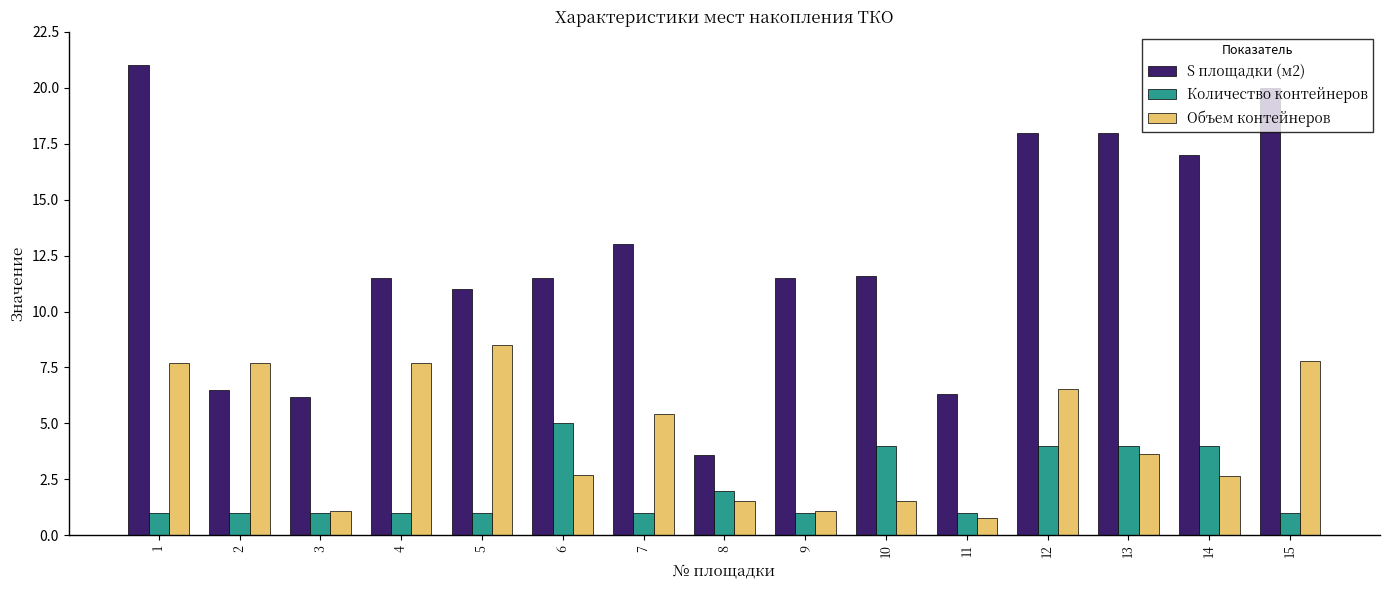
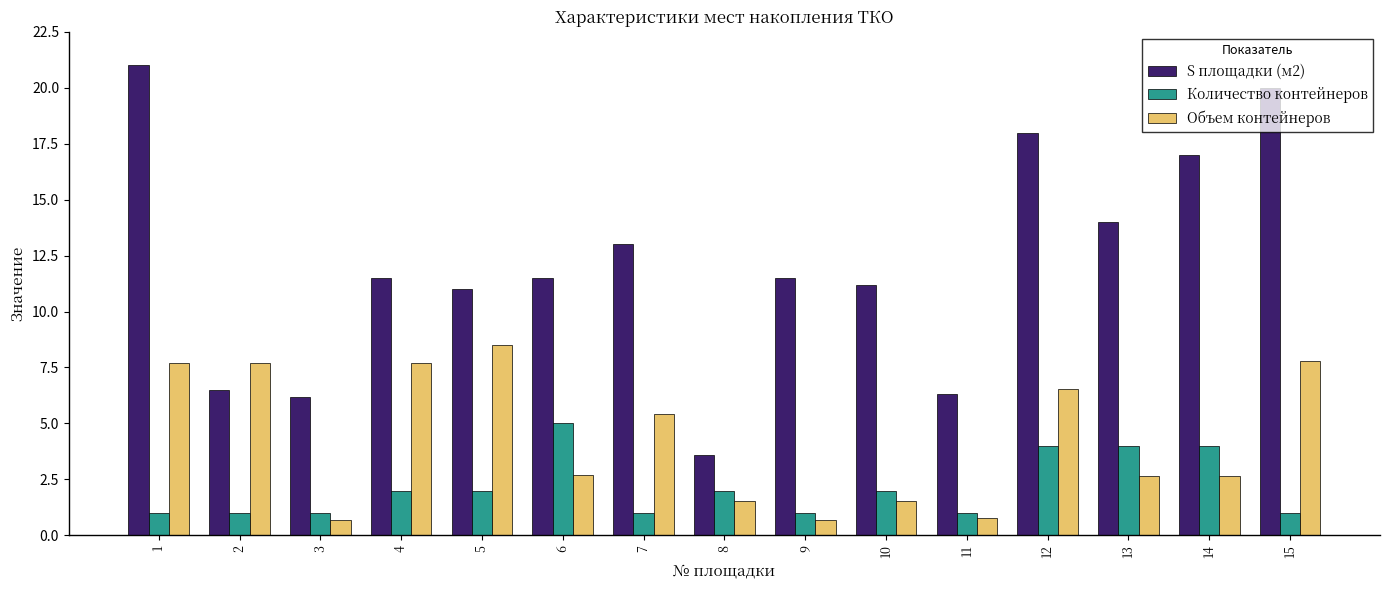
  {
    "S площадки (м2)": {
      "1": 21.0,
      "2": 6.5,
      "3": 6.2,
      "4": 11.5,
      "5": 11.0,
      "6": 11.5,
      "7": 13.0,
      "8": 3.6,
      "9": 11.5,
-     "10": 11.6,
+     "10": 11.2,
      "11": 6.3,
      "12": 18.0,
-     "13": 18,
+     "13": 14,
      "14": 17.0
    },
    "Количество контейнеров": {
      "1": 1,
      "2": 1,
      "3": 1,
-     "4": 1,
-     "5": 1,
+     "4": 2,
+     "5": 2,
      "6": 5,
      "7": 1,
      "8": 2,
      "9": 1,
-     "10": 4,
+     "10": 2,
      "11": 1,
      "12": 4,
      "13": 4,
      "14": 4,
      "15": 1
    },
    "Объем контейнеров": {
      "1": 7.7,
      "2": 7.7,
-     "3": 1.1,
+     "3": 0.7,
      "4": 7.7,
      "5": 8.5,
      "6": 2.7,
      "7": 5.4,
      "8": 1.5,
-     "9": 1.1,
+     "9": 0.7,
      "10": 1.5,
      "11": 0.8,
      "12": 6.5,
-     "13": 3.6,
+     "13": 2.6,
      "14": 2.6,
      "15": 7.8
    }
  }
